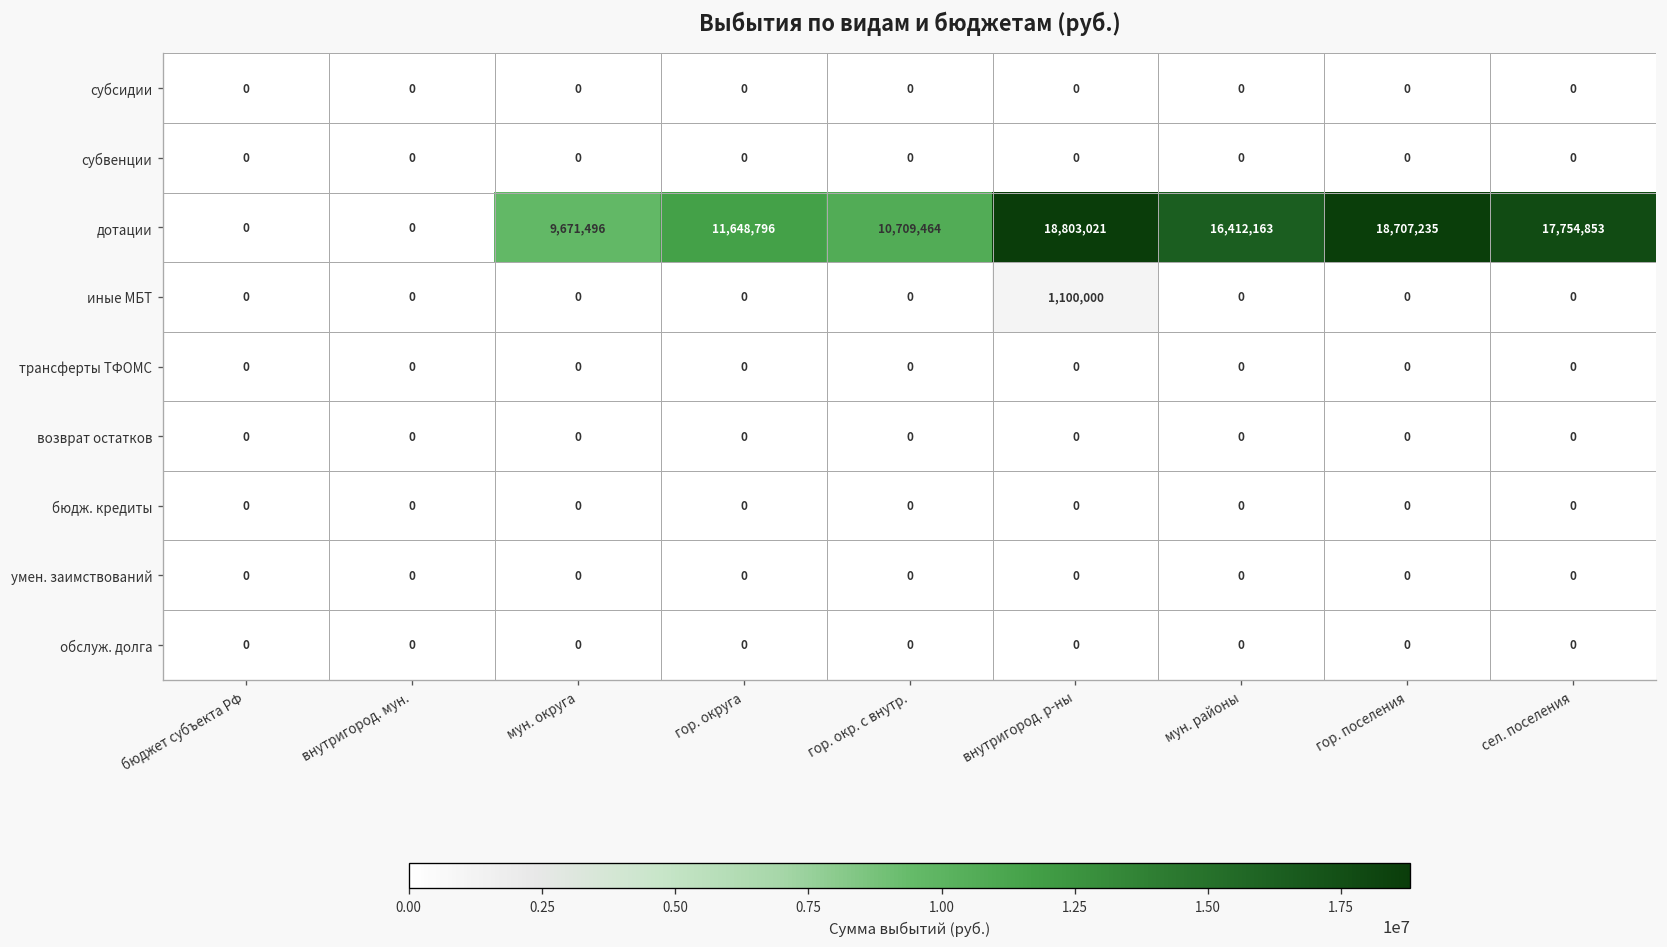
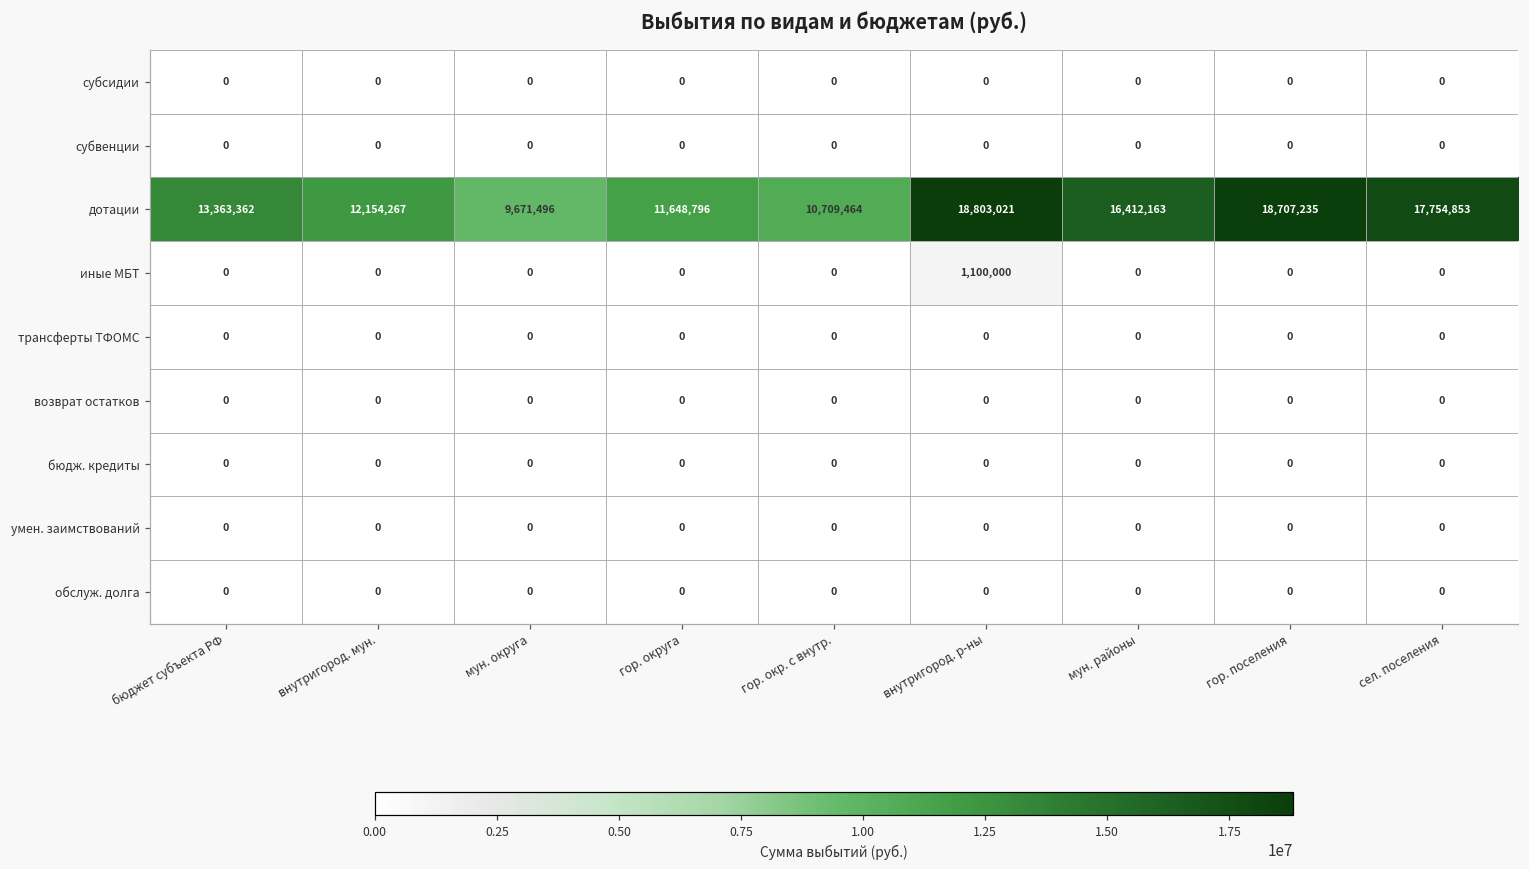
  {
    "субсидии": {
      "бюджет субъекта РФ": "0",
      "внутригород. мун.": "0",
      "мун. округа": "0",
      "гор. округа": "0",
      "гор. окр. с внутр.": "0",
      "внутригород. р-ны": "0",
      "мун. районы": "0",
      "гор. поселения": "0",
      "сел. поселения": "0"
    },
    "субвенции": {
      "бюджет субъекта РФ": "0",
      "внутригород. мун.": "0",
      "мун. округа": "0",
      "гор. округа": "0",
      "гор. окр. с внутр.": "0",
      "внутригород. р-ны": "0",
      "мун. районы": "0",
      "гор. поселения": "0",
      "сел. поселения": "0"
    },
    "дотации": {
-     "бюджет субъекта РФ": "0",
-     "внутригород. мун.": "0",
+     "бюджет субъекта РФ": "13,363,362",
+     "внутригород. мун.": "12,154,267",
      "мун. округа": "9,671,496",
      "гор. округа": "11,648,796",
      "гор. окр. с внутр.": "10,709,464",
      "внутригород. р-ны": "18,803,021",
      "мун. районы": "16,412,163",
      "гор. поселения": "18,707,235",
      "сел. поселения": "17,754,853"
    },
    "иные МБТ": {
      "бюджет субъекта РФ": "0",
      "внутригород. мун.": "0",
      "мун. округа": "0",
      "гор. округа": "0",
      "гор. окр. с внутр.": "0",
      "внутригород. р-ны": "1,100,000",
      "мун. районы": "0",
      "гор. поселения": "0",
      "сел. поселения": "0"
    },
    "трансферты ТФОМС": {
      "бюджет субъекта РФ": "0",
      "внутригород. мун.": "0",
      "мун. округа": "0",
      "гор. округа": "0",
      "гор. окр. с внутр.": "0",
      "внутригород. р-ны": "0",
      "мун. районы": "0",
      "гор. поселения": "0",
      "сел. поселения": "0"
    },
    "возврат остатков": {
      "бюджет субъекта РФ": "0",
      "внутригород. мун.": "0",
      "мун. округа": "0",
      "гор. округа": "0",
      "гор. окр. с внутр.": "0",
      "внутригород. р-ны": "0",
      "мун. районы": "0",
      "гор. поселения": "0",
      "сел. поселения": "0"
    },
    "бюдж. кредиты": {
      "бюджет субъекта РФ": "0",
      "внутригород. мун.": "0",
      "мун. округа": "0",
      "гор. округа": "0",
      "гор. окр. с внутр.": "0",
      "внутригород. р-ны": "0",
      "мун. районы": "0",
      "гор. поселения": "0",
      "сел. поселения": "0"
    },
    "умен. заимствований": {
      "бюджет субъекта РФ": "0",
      "внутригород. мун.": "0",
      "мун. округа": "0",
      "гор. округа": "0",
      "гор. окр. с внутр.": "0",
      "внутригород. р-ны": "0",
      "мун. районы": "0",
      "гор. поселения": "0",
      "сел. поселения": "0"
    },
    "обслуж. долга": {
      "бюджет субъекта РФ": "0",
      "внутригород. мун.": "0",
      "мун. округа": "0",
      "гор. округа": "0",
      "гор. окр. с внутр.": "0",
      "внутригород. р-ны": "0",
      "мун. районы": "0",
      "гор. поселения": "0",
      "сел. поселения": "0"
    }
  }
